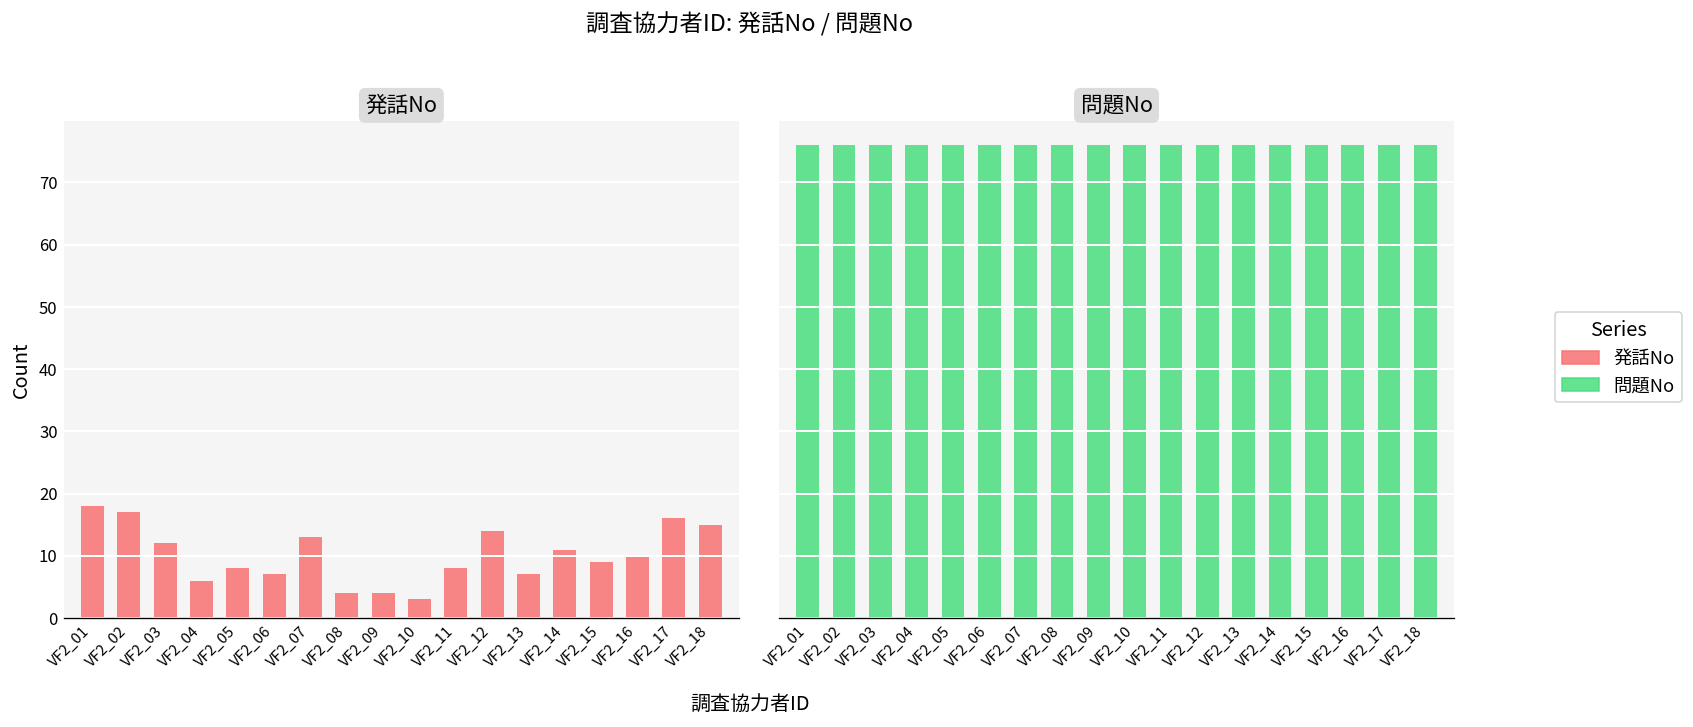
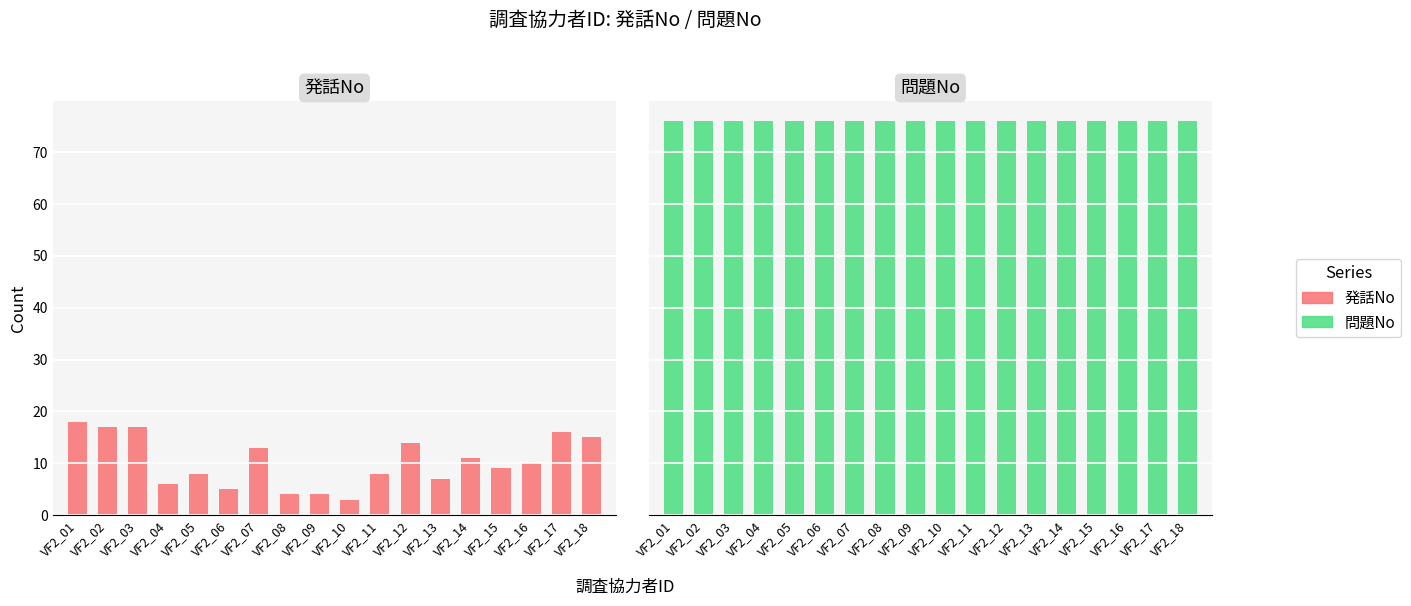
  {
    "発話No": {
      "VF2_01": 18,
      "VF2_02": 17,
-     "VF2_03": 12,
+     "VF2_03": 17,
      "VF2_04": 6,
      "VF2_05": 8,
-     "VF2_06": 7,
+     "VF2_06": 5,
      "VF2_07": 13,
      "VF2_08": 4,
      "VF2_09": 4,
      "VF2_10": 3,
      "VF2_11": 8,
      "VF2_12": 14,
      "VF2_13": 7,
      "VF2_14": 11,
      "VF2_15": 9,
      "VF2_16": 10,
      "VF2_17": 16,
      "VF2_18": 15
    }
  }
